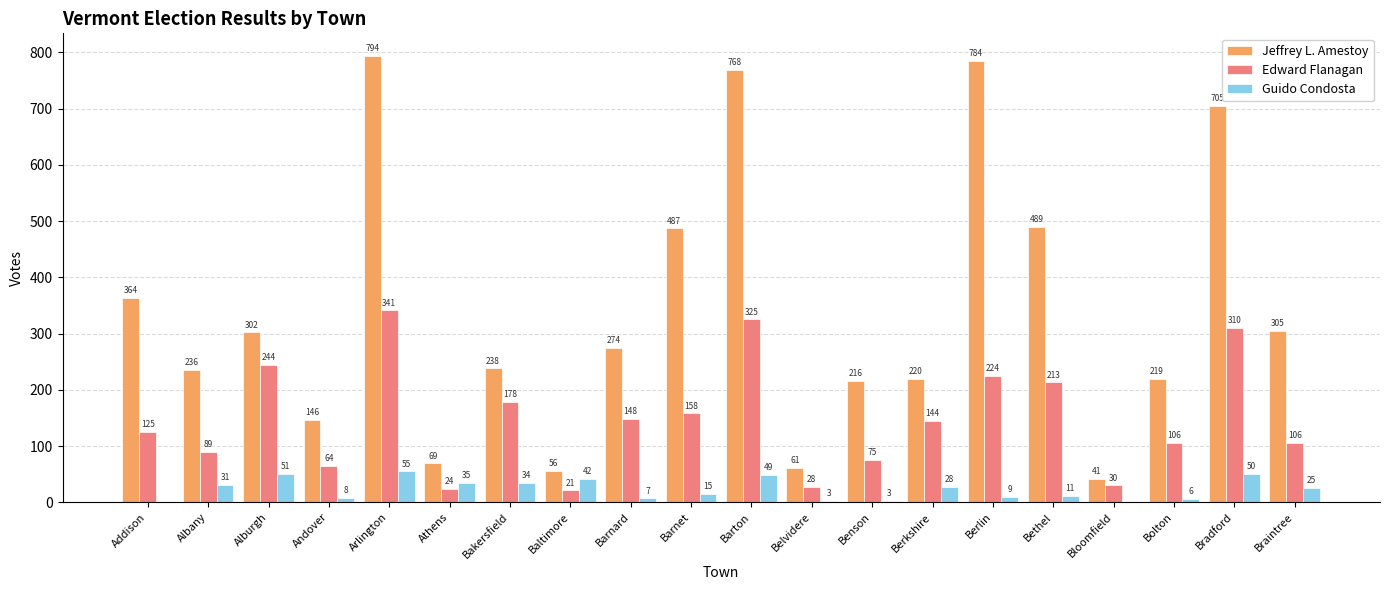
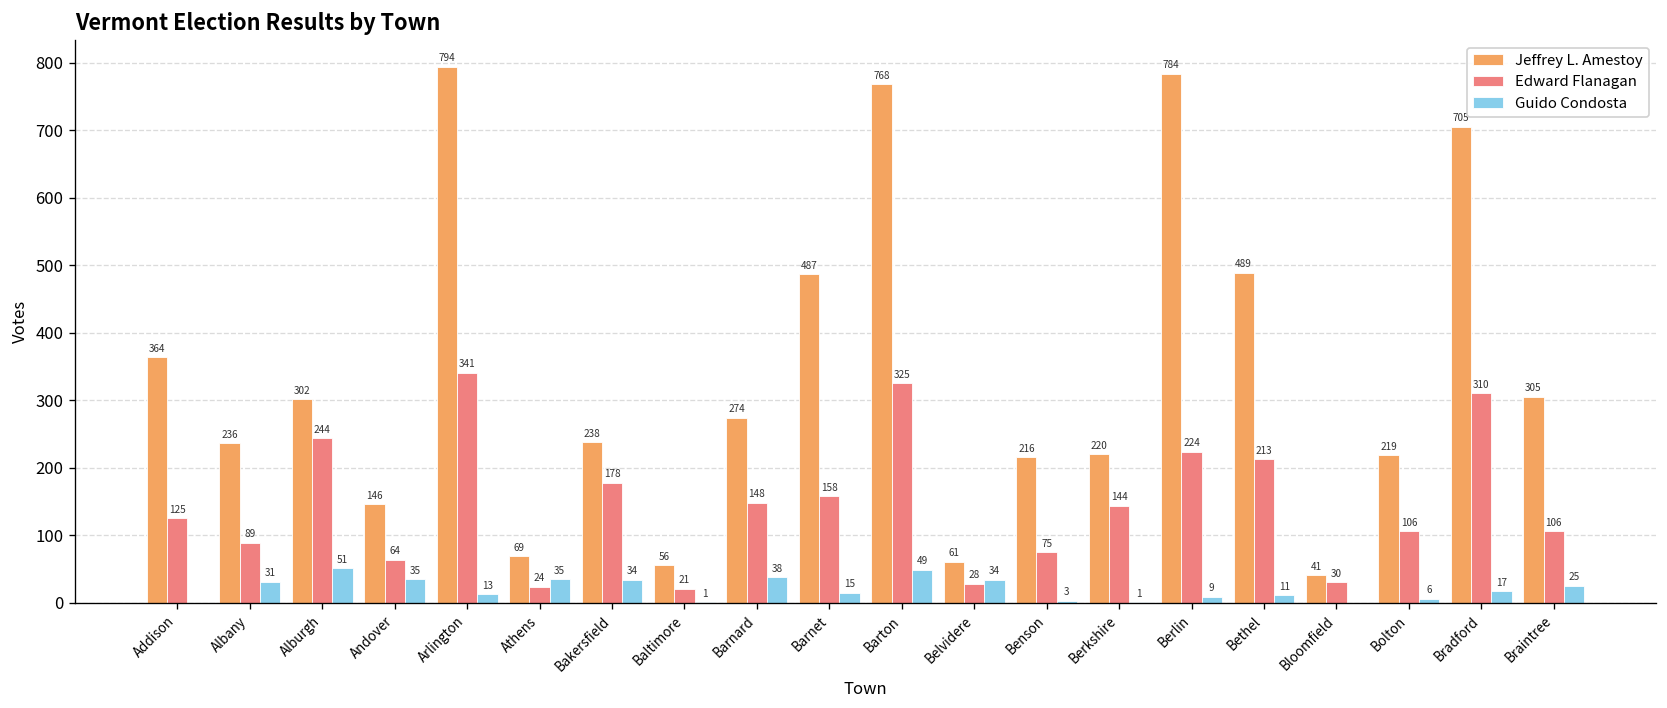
  {
    "Guido Condosta": {
      "Albany": 31,
      "Alburgh": 51,
-     "Andover": 8,
-     "Arlington": 55,
+     "Andover": 35,
+     "Arlington": 13,
      "Athens": 35,
      "Bakersfield": 34,
-     "Baltimore": 42,
-     "Barnard": 7,
+     "Baltimore": 1,
+     "Barnard": 38,
      "Barnet": 15,
      "Barton": 49,
-     "Belvidere": 3,
+     "Belvidere": 34,
      "Benson": 3,
-     "Berkshire": 28,
+     "Berkshire": 1,
      "Berlin": 9,
      "Bethel": 11,
      "Bolton": 6,
-     "Bradford": 50,
+     "Bradford": 17,
      "Braintree": 25
    }
  }
